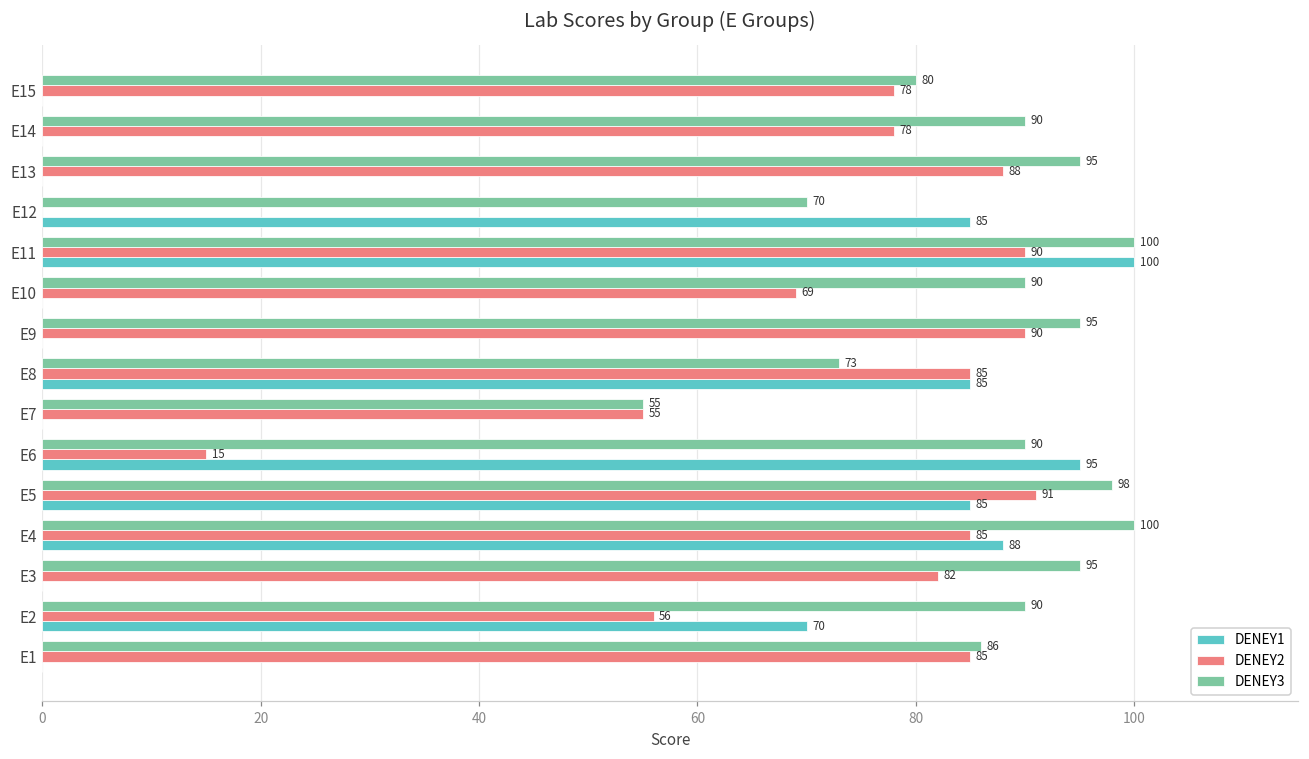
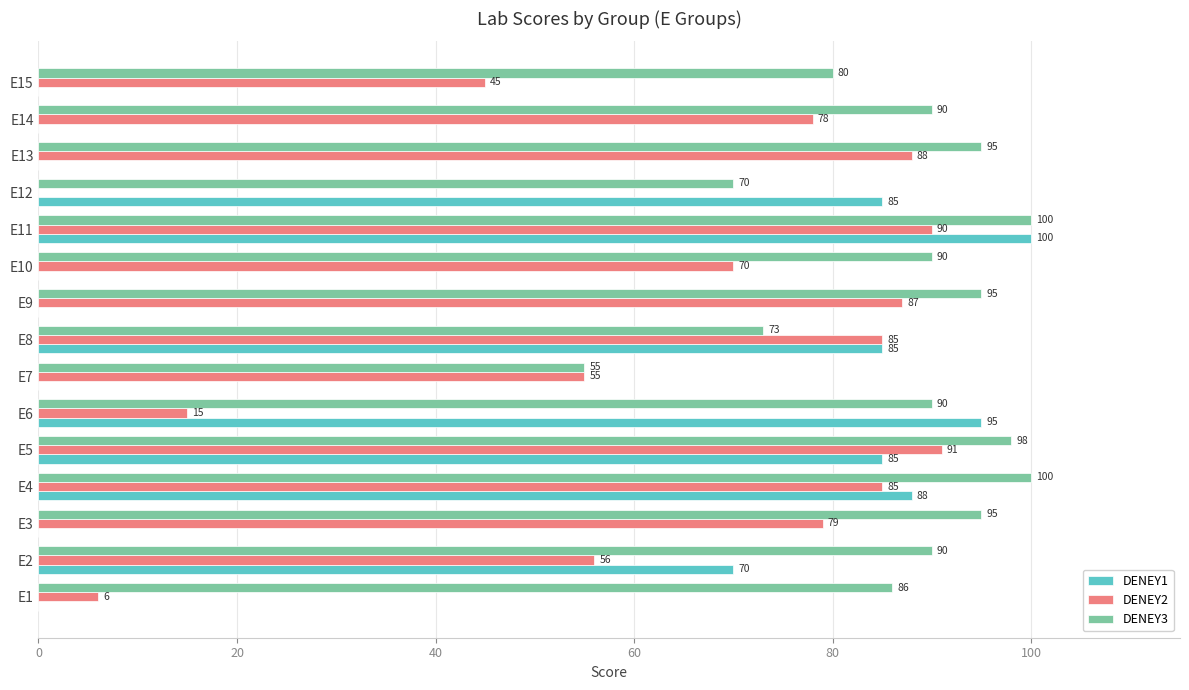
  {
    "DENEY2": {
-     "E15": 78,
+     "E15": 45,
      "E14": 78,
      "E13": 88,
      "E11": 90,
-     "E10": 69,
-     "E9": 90,
+     "E10": 70,
+     "E9": 87,
      "E8": 85,
      "E7": 55,
      "E6": 15,
      "E5": 91,
      "E4": 85,
-     "E3": 82,
+     "E3": 79,
      "E2": 56,
-     "E1": 85
+     "E1": 6
    }
  }
